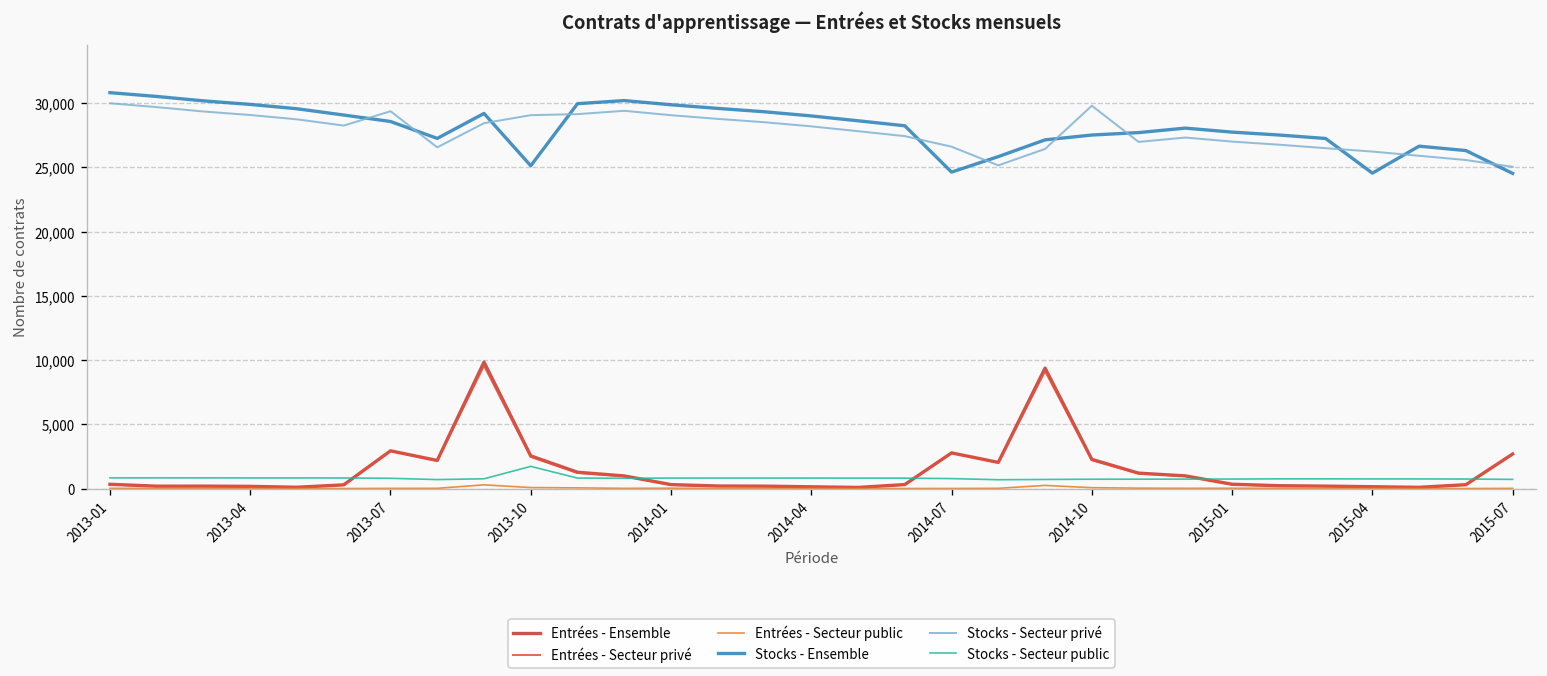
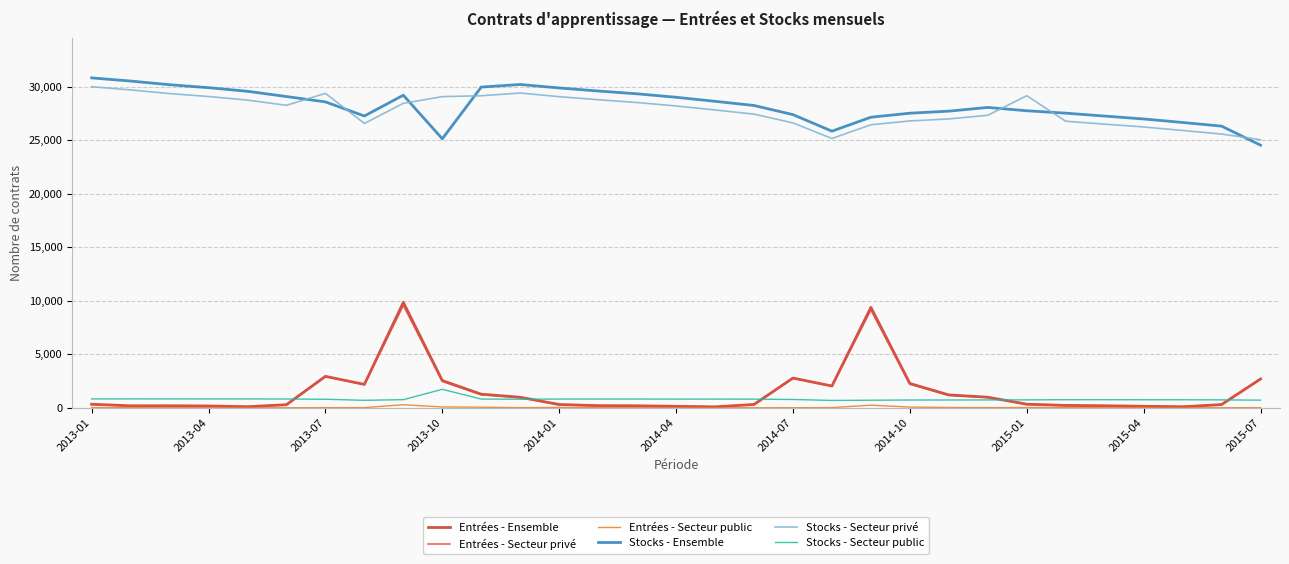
  {
    "Stocks - Ensemble": {
      "2013-01": "30,800",
      "2013-04": "29,900",
      "2013-07": "28,600",
      "2013-10": "25,100",
      "2014-01": "29,900",
      "2014-04": "29,000",
-     "2014-07": "24,600",
+     "2014-07": "27,400",
      "2014-10": "27,500",
      "2015-01": "27,700",
-     "2015-04": "24,500",
+     "2015-04": "27,000",
      "2015-07": "24,500"
    },
    "Stocks - Secteur privé": {
      "2013-01": "30,000",
      "2013-04": "29,100",
      "2013-07": "29,400",
      "2013-10": "29,100",
      "2014-01": "29,100",
      "2014-04": "28,200",
      "2014-07": "26,600",
-     "2014-10": "29,800",
-     "2015-01": "27,000",
+     "2014-10": "26,800",
+     "2015-01": "29,100",
      "2015-04": "26,200",
      "2015-07": "25,000"
    },
    "Stocks - Secteur public": {
      "2013-01": "800",
      "2013-04": "800",
      "2013-07": "800",
      "2013-10": "1,700",
      "2014-01": "800",
      "2014-04": "800",
      "2014-07": "800",
      "2014-10": "700",
      "2015-01": "700",
      "2015-04": "700",
      "2015-07": "700"
    }
  }
